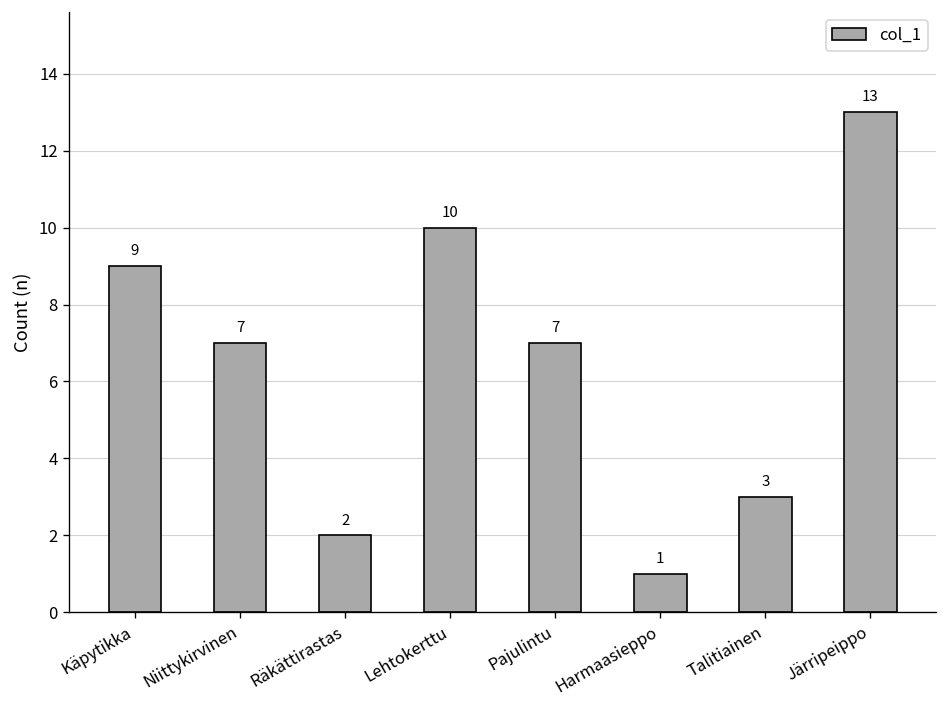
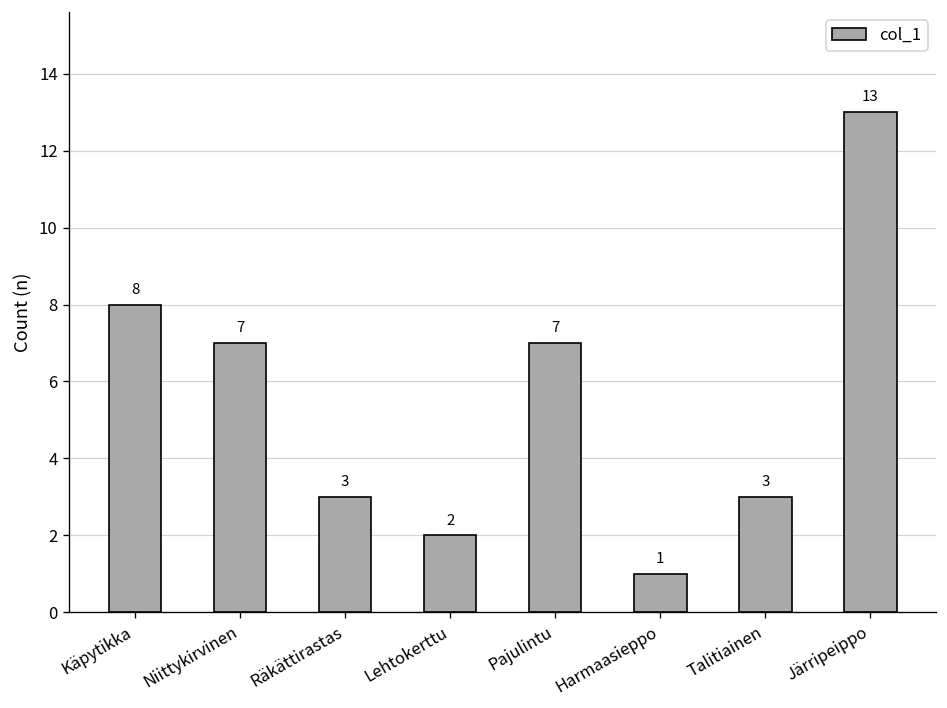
  {
-   "Käpytikka": 9,
+   "Käpytikka": 8,
    "Niittykirvinen": 7,
-   "Räkättirastas": 2,
-   "Lehtokerttu": 10,
+   "Räkättirastas": 3,
+   "Lehtokerttu": 2,
    "Pajulintu": 7,
    "Harmaasieppo": 1,
    "Talitiainen": 3,
    "Järripeippo": 13
  }
